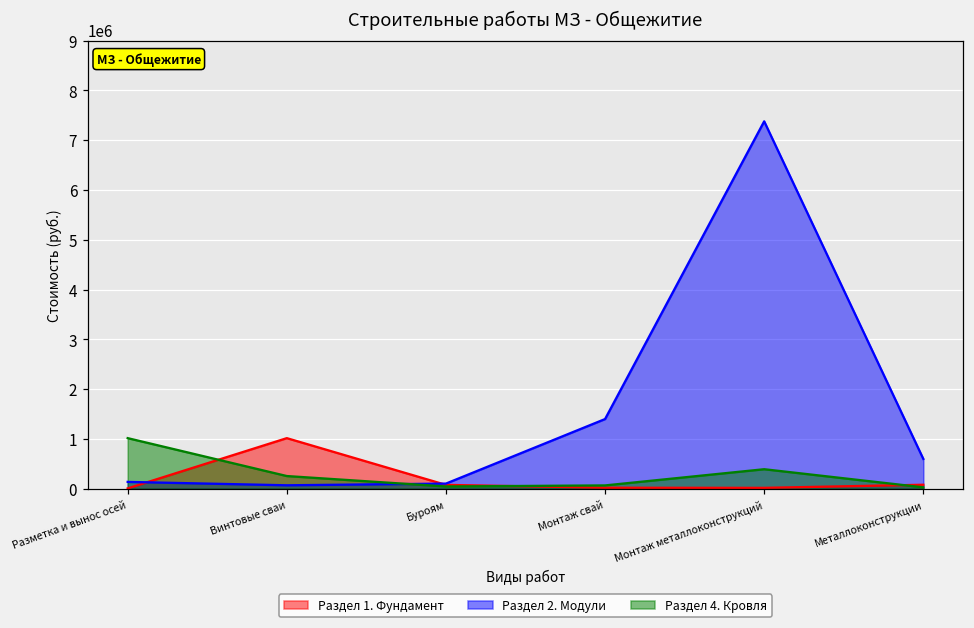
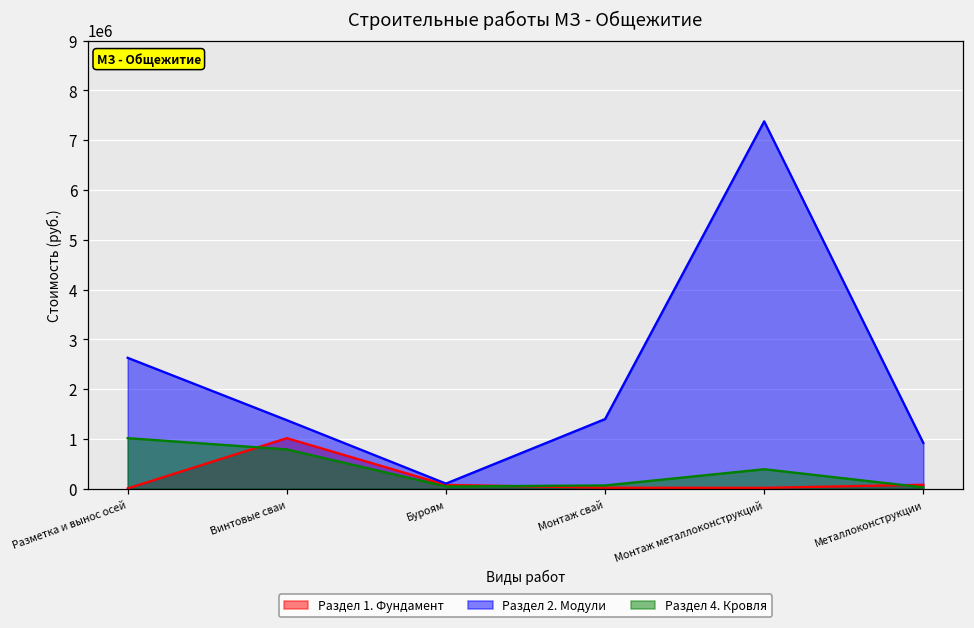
  {
    "Раздел 1. Фундамент": {
      "Разметка и вынос осей": 0,
      "Винтовые сваи": 1000000,
      "Монтаж металлоконструкций": 0
    },
    "Раздел 2. Модули": {
-     "Разметка и вынос осей": 100000,
-     "Винтовые сваи": 100000,
+     "Разметка и вынос осей": 2600000,
+     "Винтовые сваи": 1400000,
      "Монтаж свай": 1400000,
      "Монтаж металлоконструкций": 7400000,
-     "Металлоконструкции": 600000
+     "Металлоконструкции": 900000
    },
    "Раздел 4. Кровля": {
      "Разметка и вынос осей": 1000000,
-     "Винтовые сваи": 300000,
+     "Винтовые сваи": 800000,
      "Монтаж металлоконструкций": 400000
    }
  }
